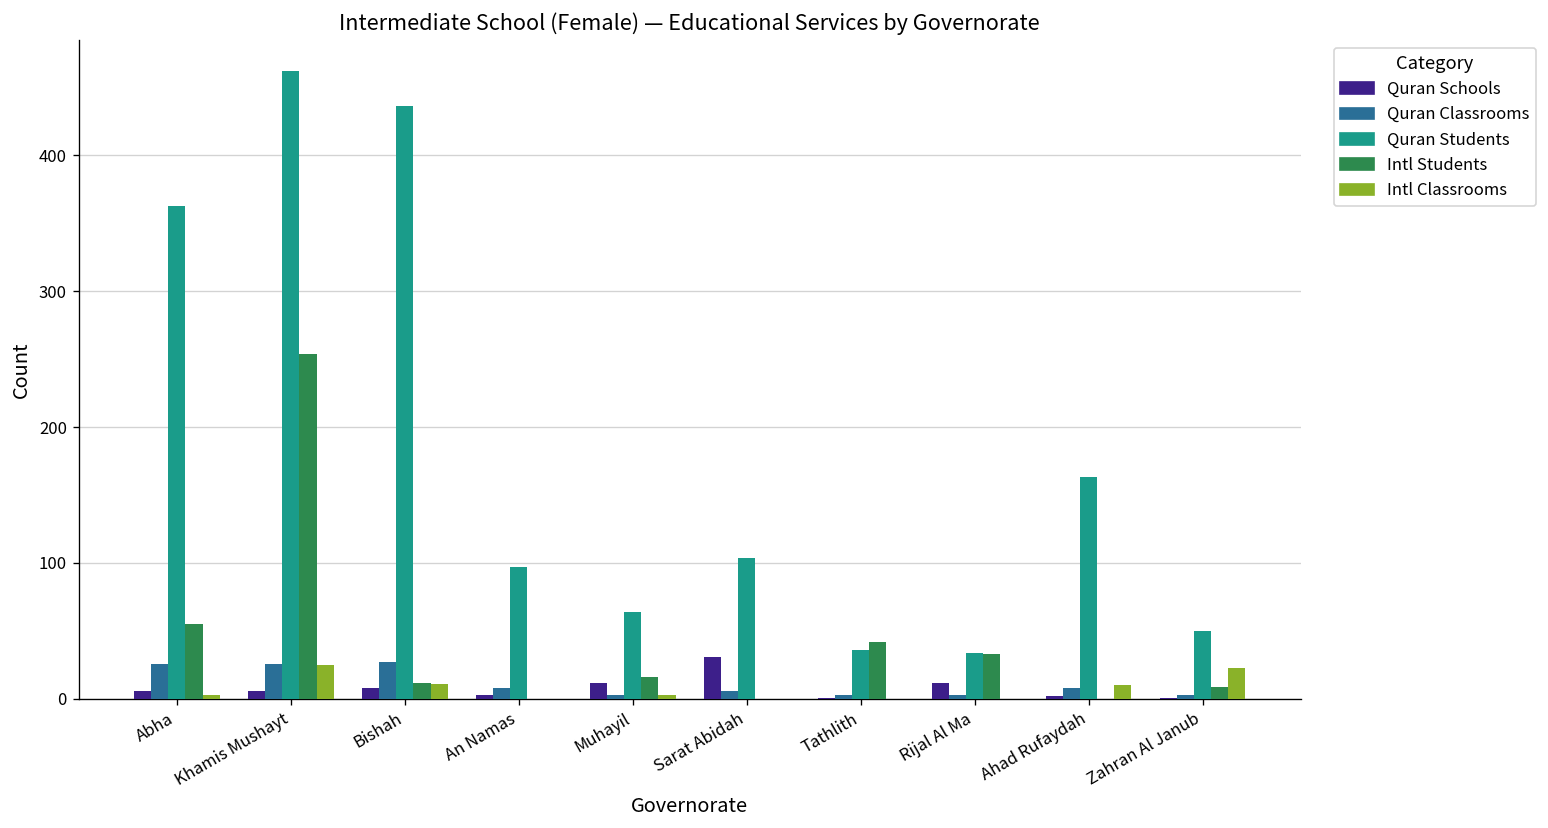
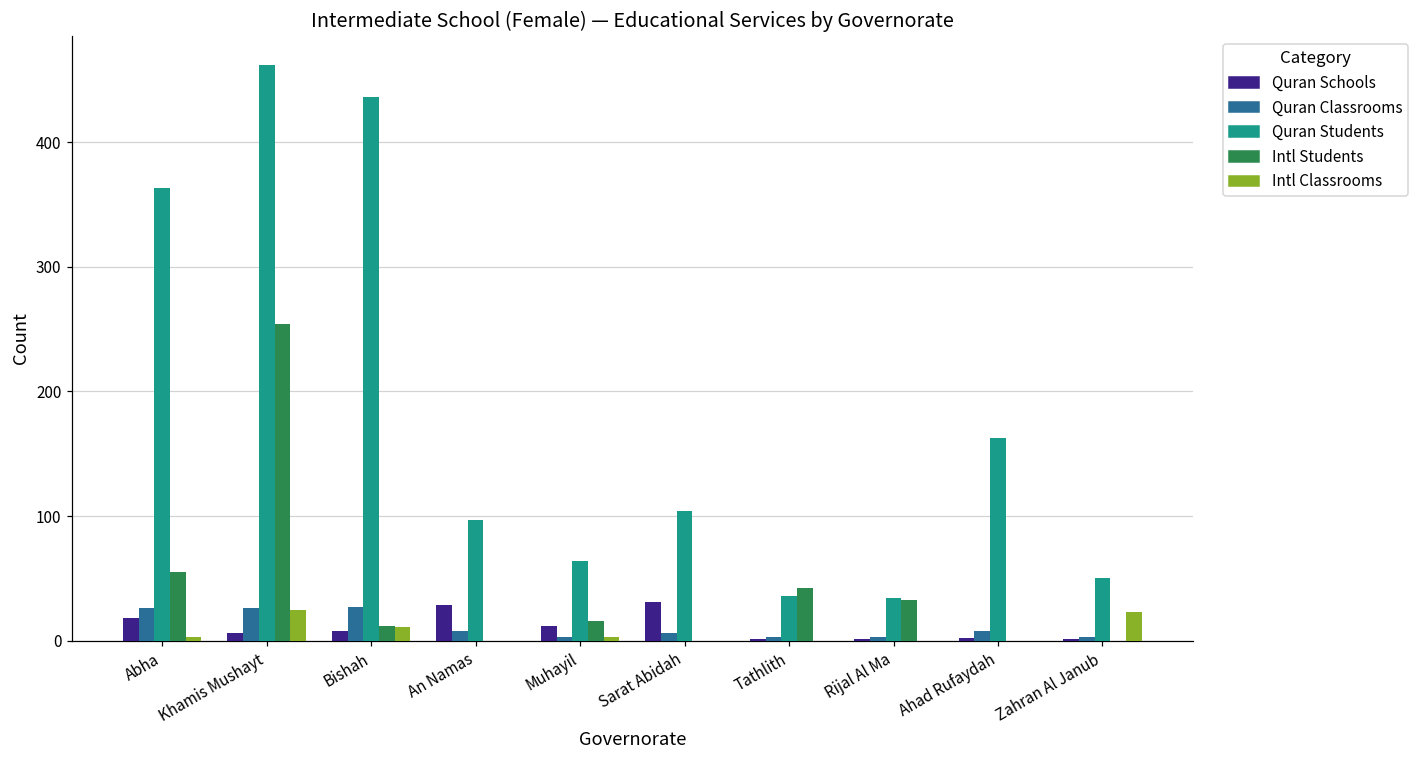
  {
    "Quran Schools": {
-     "Abha": 6,
+     "Abha": 18,
      "Khamis Mushayt": 6,
      "Bishah": 8,
-     "An Namas": 3,
+     "An Namas": 29,
      "Muhayil": 12,
      "Sarat Abidah": 31,
-     "Rijal Al Ma": 12
+     "Rijal Al Ma": 1
    },
    "Intl Students": {
      "Abha": 55,
      "Khamis Mushayt": 254,
      "Bishah": 12,
      "An Namas": 0,
      "Muhayil": 16,
      "Sarat Abidah": 0,
      "Tathlith": 42,
      "Rijal Al Ma": 33,
      "Ahad Rufaydah": 0,
-     "Zahran Al Janub": 9
+     "Zahran Al Janub": 0
    },
    "Intl Classrooms": {
      "Abha": 3,
      "Khamis Mushayt": 25,
      "Bishah": 11,
      "An Namas": 0,
      "Muhayil": 3,
      "Sarat Abidah": 0,
      "Tathlith": 0,
      "Rijal Al Ma": 0,
-     "Ahad Rufaydah": 10,
+     "Ahad Rufaydah": 0,
      "Zahran Al Janub": 23
    }
  }
